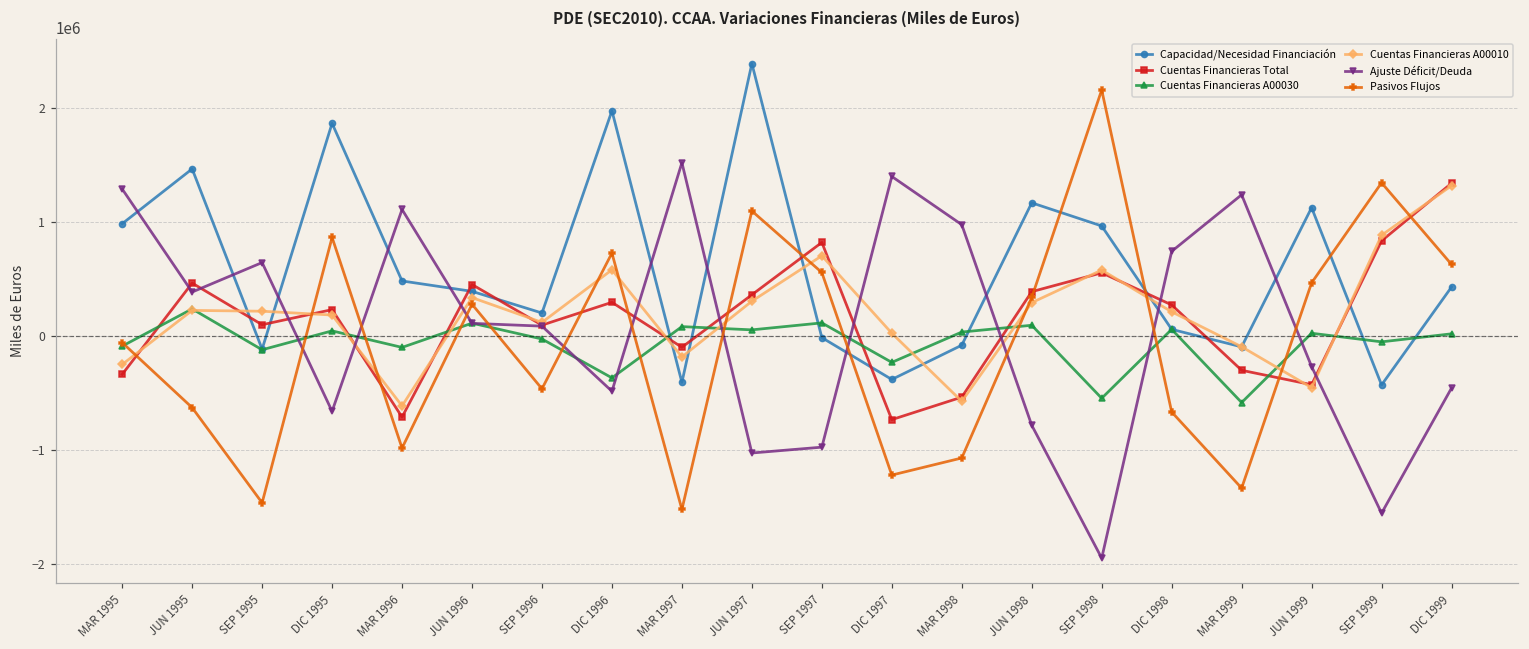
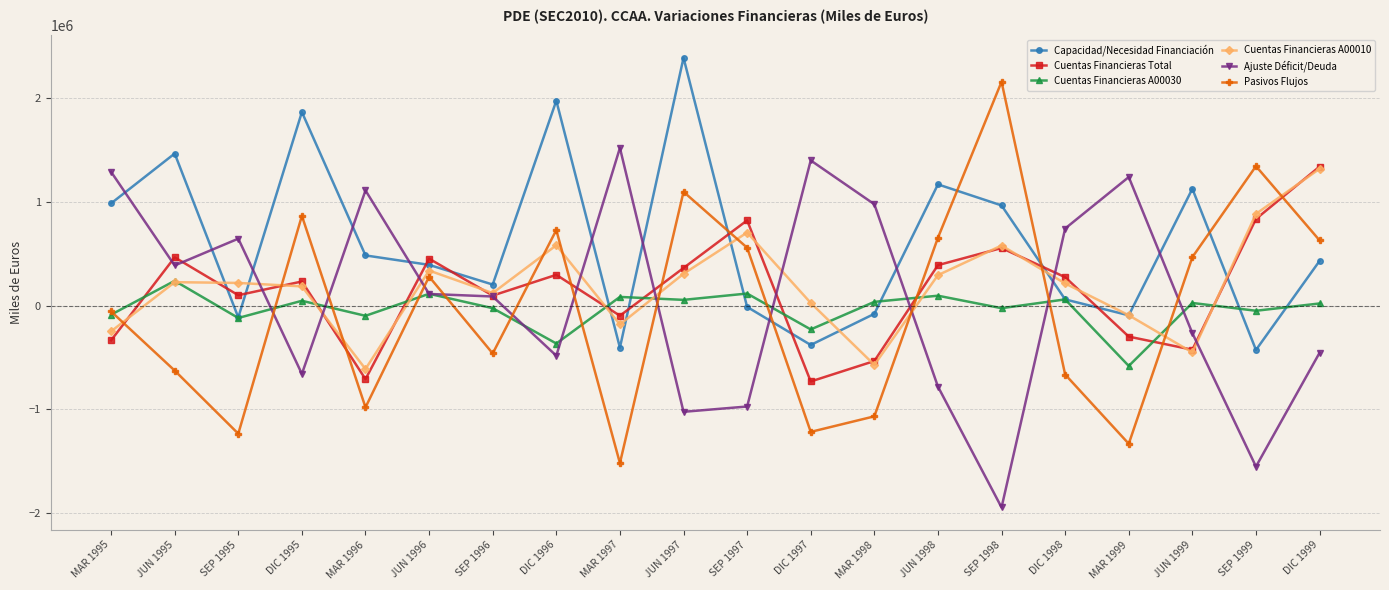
  {
    "Capacidad/Necesidad Financiación": {
      "MAR 1995": 990000,
      "JUN 1995": 1470000,
      "DIC 1995": 1870000,
      "MAR 1996": 490000,
      "JUN 1996": 390000,
      "SEP 1996": 200000,
      "DIC 1996": 1980000,
      "MAR 1997": -410000,
      "JUN 1997": 2390000,
      "SEP 1997": -10000,
      "DIC 1997": -380000,
      "MAR 1998": -80000,
      "JUN 1998": 1170000,
      "SEP 1998": 970000,
      "JUN 1999": 1130000,
      "SEP 1999": -430000,
      "DIC 1999": 430000
    },
    "Cuentas Financieras Total": {
      "MAR 1995": -330000,
      "JUN 1995": 470000,
      "SEP 1995": 100000,
      "DIC 1995": 230000,
      "MAR 1996": -710000,
      "JUN 1996": 450000,
      "DIC 1996": 300000,
      "MAR 1997": -100000,
      "JUN 1997": 360000,
      "SEP 1997": 820000,
      "DIC 1997": -730000,
      "MAR 1998": -530000,
      "JUN 1998": 390000,
      "DIC 1998": 280000,
      "MAR 1999": -300000,
      "JUN 1999": -420000,
      "SEP 1999": 840000
    },
    "Cuentas Financieras A00030": {
      "MAR 1995": -90000,
      "DIC 1995": 50000,
      "MAR 1996": -100000,
      "SEP 1996": -20000,
      "DIC 1996": -370000,
      "MAR 1997": 80000,
      "JUN 1997": 60000,
      "SEP 1997": 120000,
      "DIC 1997": -230000,
      "MAR 1998": 40000,
      "JUN 1998": 100000,
-     "SEP 1998": -540000,
+     "SEP 1998": -20000,
      "MAR 1999": -580000,
      "JUN 1999": 30000,
      "SEP 1999": -50000,
      "DIC 1999": 20000
    },
    "Cuentas Financieras A00010": {
      "MAR 1995": -250000,
      "SEP 1995": 220000,
      "DIC 1995": 190000,
      "MAR 1996": -610000,
      "JUN 1996": 340000,
      "DIC 1996": 580000,
      "MAR 1997": -180000,
      "JUN 1997": 310000,
      "SEP 1997": 710000,
      "DIC 1997": 30000,
      "MAR 1998": -570000,
      "JUN 1998": 290000,
      "DIC 1998": 210000,
      "JUN 1999": -450000,
      "SEP 1999": 890000
    },
    "Ajuste Déficit/Deuda": {
      "MAR 1995": 1290000,
      "JUN 1995": 390000,
      "SEP 1995": 650000,
      "DIC 1995": -660000,
      "MAR 1996": 1110000,
      "DIC 1996": -480000,
      "MAR 1997": 1520000,
      "JUN 1997": -1020000,
      "SEP 1997": -970000,
      "DIC 1997": 1400000,
      "MAR 1998": 980000,
      "JUN 1998": -780000,
      "SEP 1998": -1950000,
      "DIC 1998": 740000,
      "MAR 1999": 1240000,
      "JUN 1999": -270000,
      "SEP 1999": -1550000,
      "DIC 1999": -450000
    },
    "Pasivos Flujos": {
      "MAR 1995": -60000,
      "JUN 1995": -630000,
-     "SEP 1995": -1460000,
+     "SEP 1995": -1240000,
      "DIC 1995": 870000,
      "MAR 1996": -980000,
      "JUN 1996": 280000,
      "SEP 1996": -460000,
      "DIC 1996": 730000,
      "MAR 1997": -1520000,
      "JUN 1997": 1100000,
      "SEP 1997": 560000,
      "DIC 1997": -1220000,
      "MAR 1998": -1070000,
-     "JUN 1998": 340000,
+     "JUN 1998": 660000,
      "SEP 1998": 2160000,
      "DIC 1998": -660000,
      "MAR 1999": -1330000,
      "JUN 1999": 470000,
      "SEP 1999": 1350000,
      "DIC 1999": 630000
    }
  }
